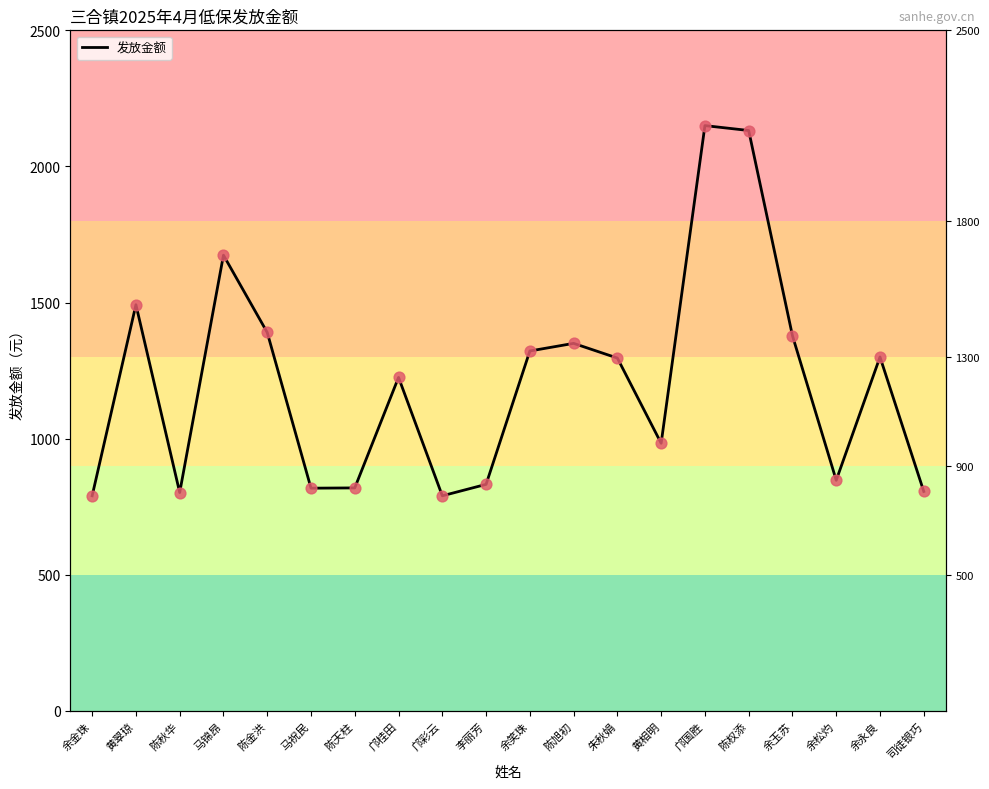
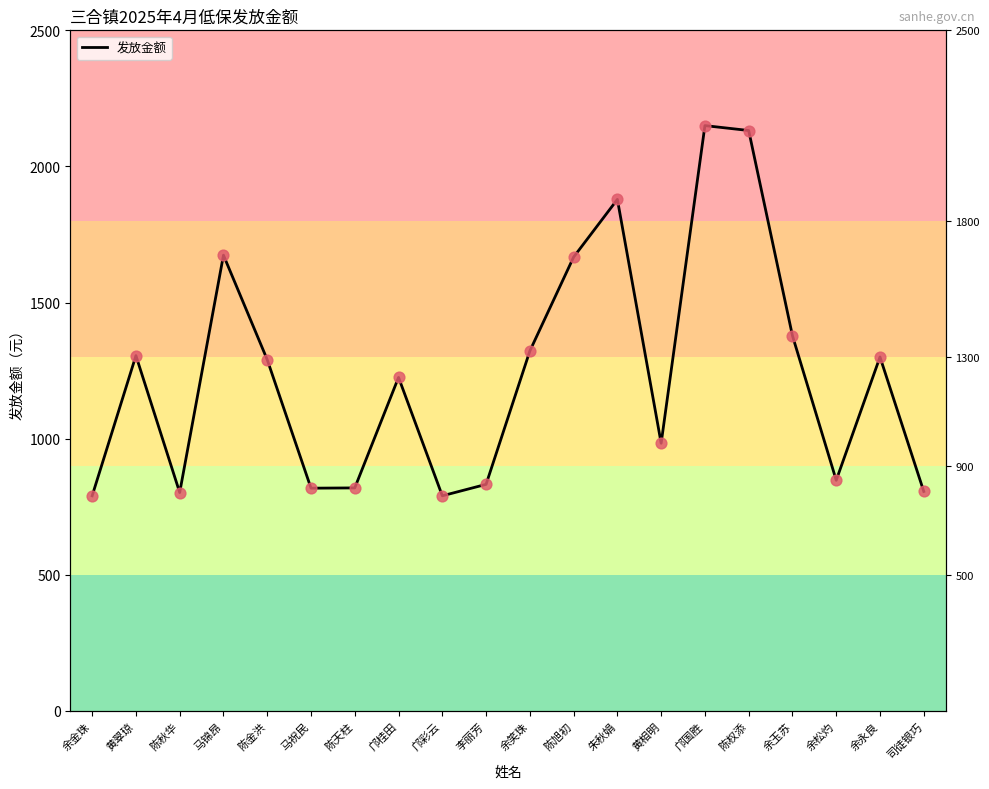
  {
    "余金珠": 790,
-   "黄翠琼": 1490,
+   "黄翠琼": 1310,
    "陈秋华": 800,
    "马锦昂": 1670,
-   "陈金洪": 1390,
+   "陈金洪": 1290,
    "马祝民": 820,
    "陈天柱": 820,
    "邝桂田": 1230,
    "邝彩云": 790,
    "李丽芳": 830,
    "余笑珠": 1320,
-   "陈旭初": 1350,
-   "朱秋娟": 1300,
+   "陈旭初": 1670,
+   "朱秋娟": 1880,
    "黄相明": 980,
    "邝国胜": 2150,
    "陈权添": 2130,
    "余玉苏": 1380,
    "余松灼": 850,
    "余永良": 1300,
    "司徒银巧": 810
  }
